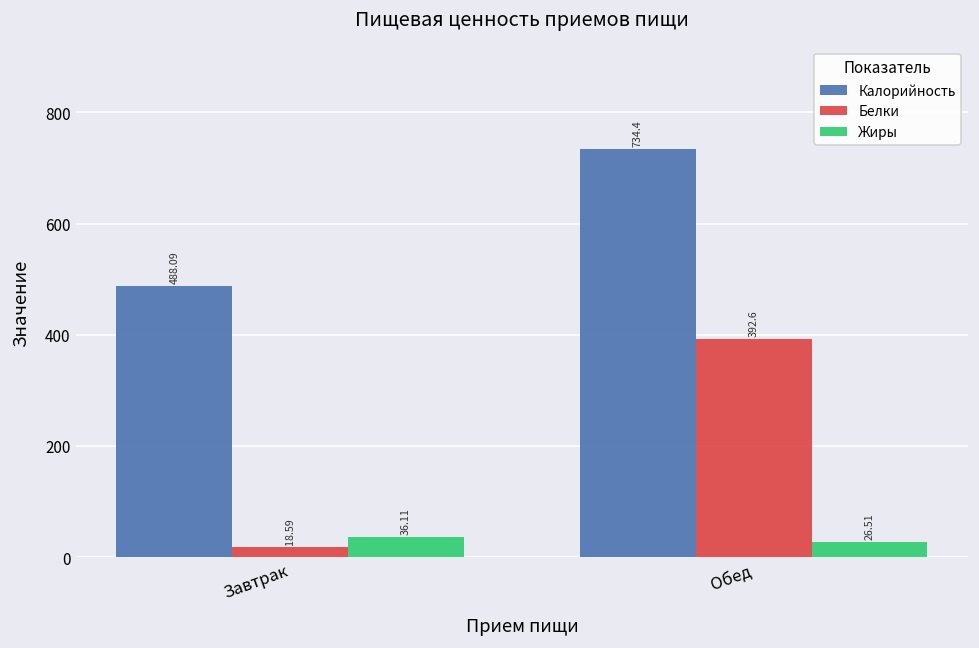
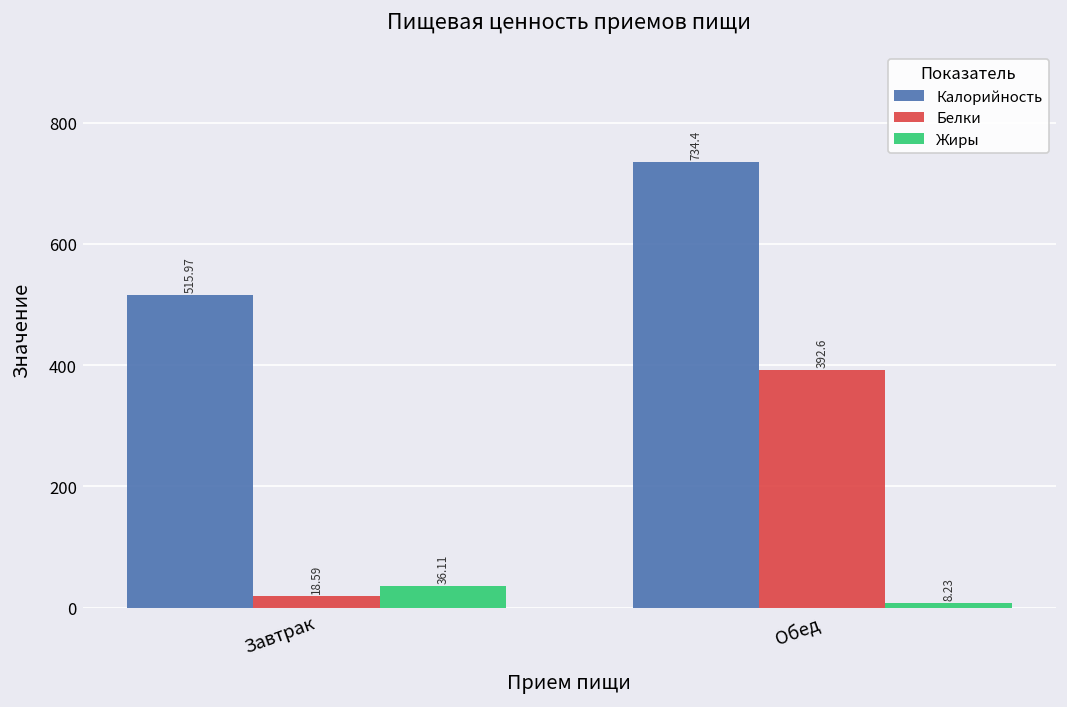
  {
    "Калорийность": {
-     "Завтрак": 488.09,
+     "Завтрак": 515.97,
      "Обед": 734.4
    },
    "Белки": {
      "Завтрак": 18.59,
      "Обед": 392.6
    },
    "Жиры": {
      "Завтрак": 36.11,
-     "Обед": 26.51
+     "Обед": 8.23
    }
  }
